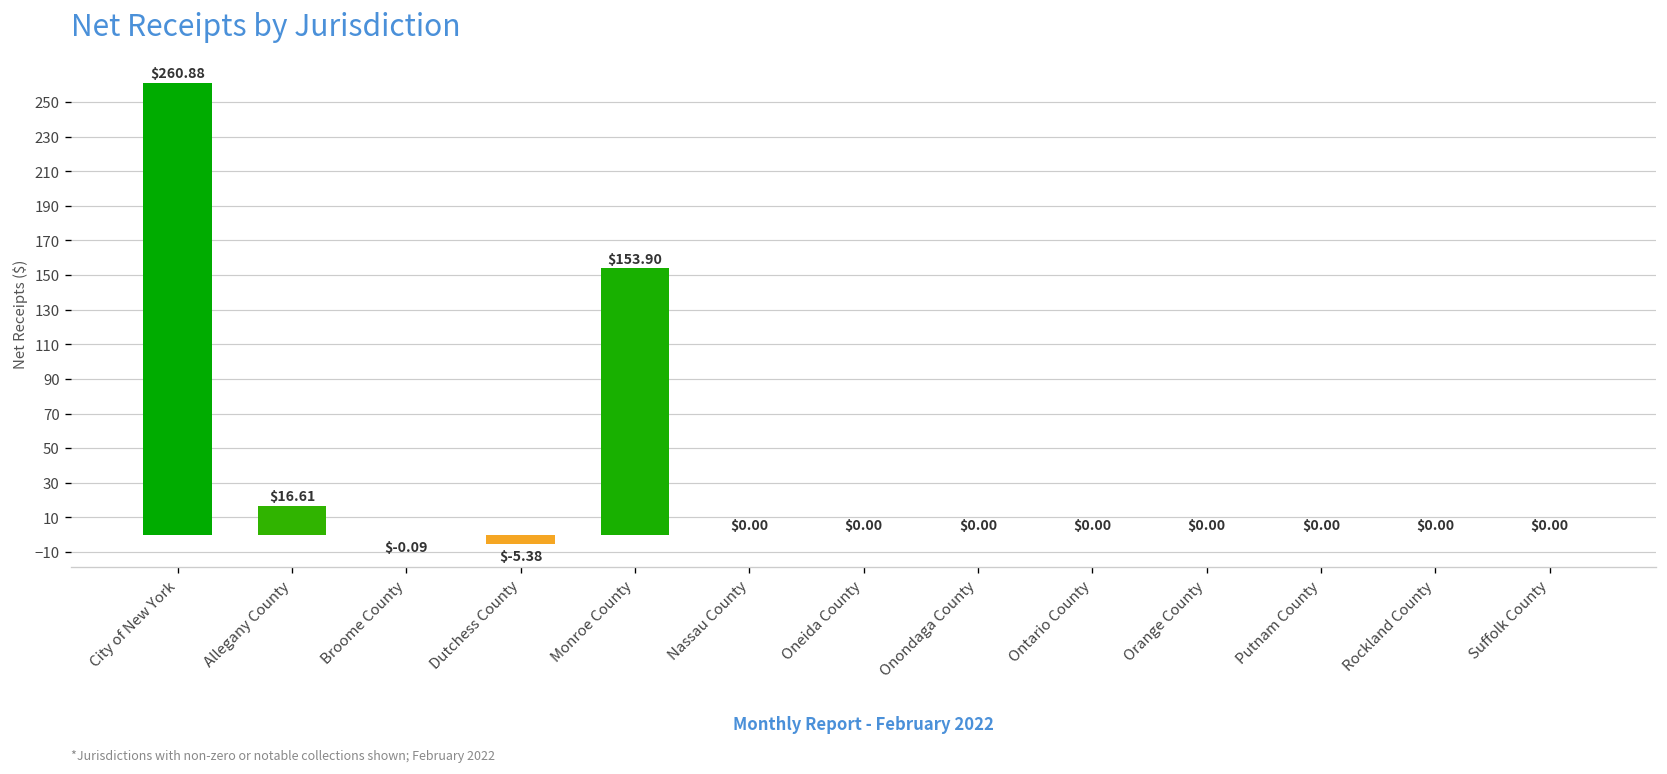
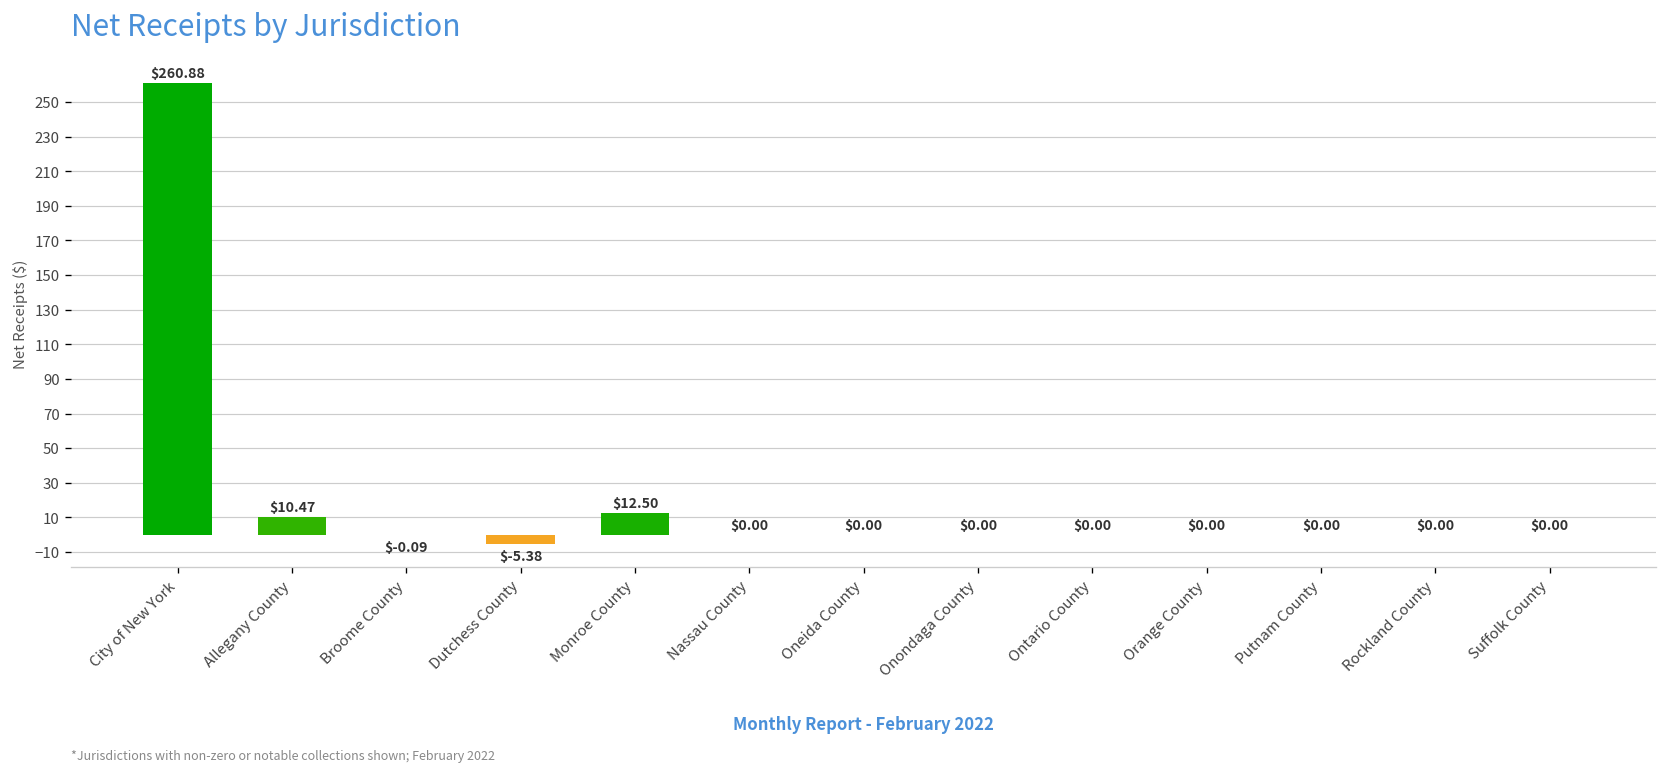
  {
    "City of New York": "$260.88",
-   "Allegany County": "$16.61",
+   "Allegany County": "$10.47",
    "Broome County": "$-0.09",
    "Dutchess County": "$-5.38",
-   "Monroe County": "$153.90",
+   "Monroe County": "$12.50",
    "Nassau County": "$0.00",
    "Oneida County": "$0.00",
    "Onondaga County": "$0.00",
    "Ontario County": "$0.00",
    "Orange County": "$0.00",
    "Putnam County": "$0.00",
    "Rockland County": "$0.00",
    "Suffolk County": "$0.00"
  }
